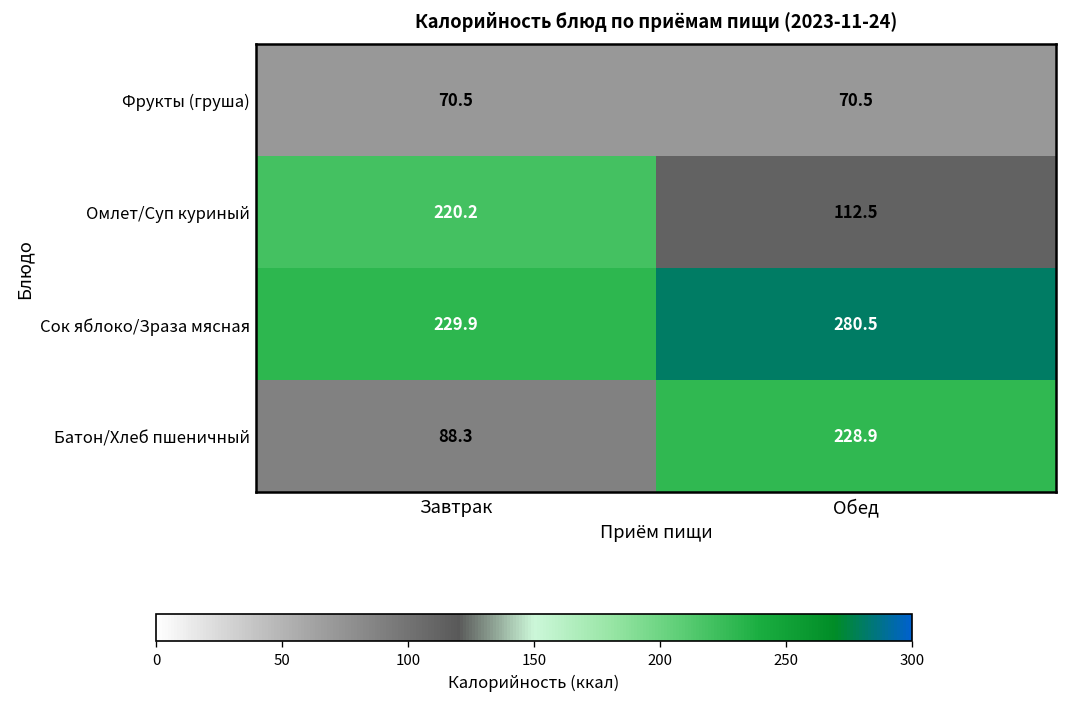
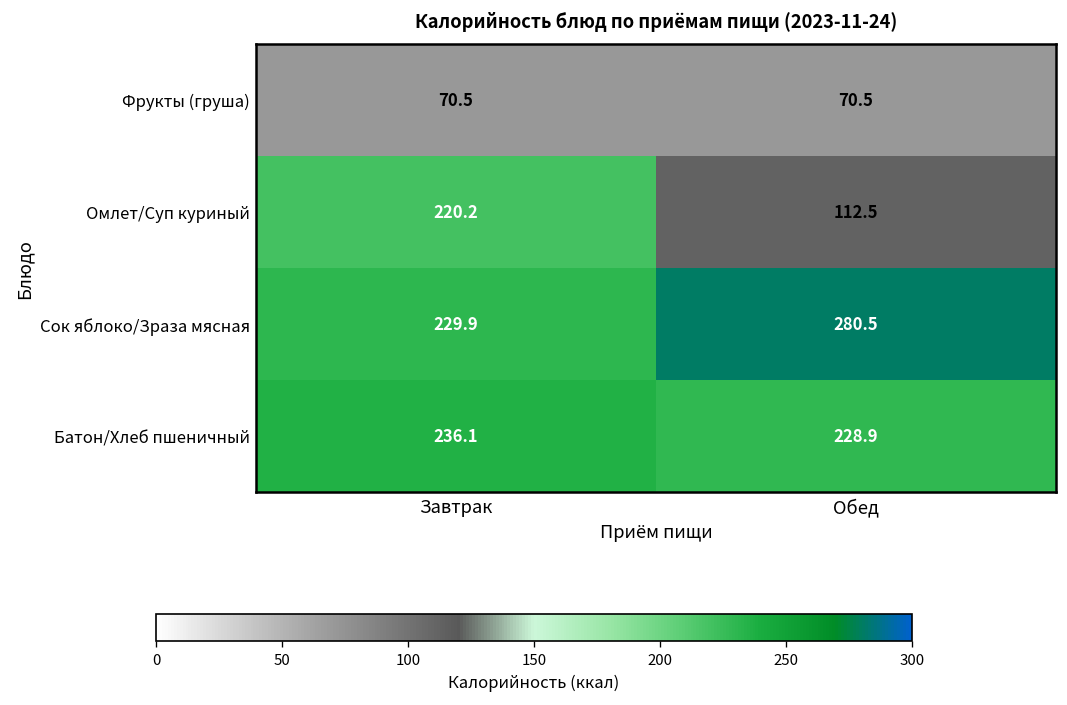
  {
    "Фрукты (груша)": {
      "Завтрак": 70.5,
      "Обед": 70.5
    },
    "Омлет/Суп куриный": {
      "Завтрак": 220.2,
      "Обед": 112.5
    },
    "Сок яблоко/Зраза мясная": {
      "Завтрак": 229.9,
      "Обед": 280.5
    },
    "Батон/Хлеб пшеничный": {
-     "Завтрак": 88.3,
+     "Завтрак": 236.1,
      "Обед": 228.9
    }
  }
